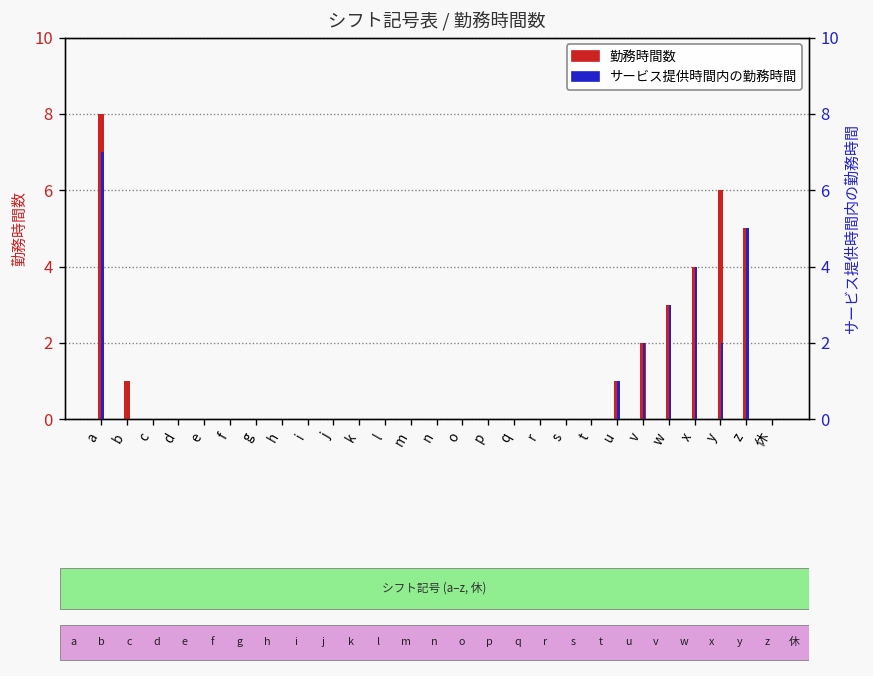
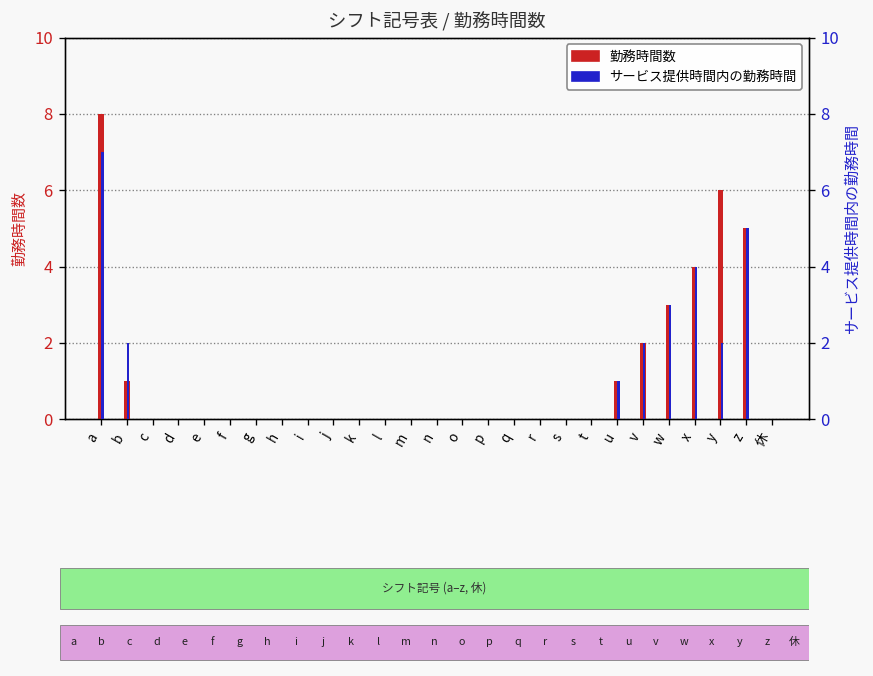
  {
    "勤務時間数": {
      "a": 8.0,
      "b": 1.0,
      "c": 0.0,
      "d": 0.0,
      "e": 0.0,
      "f": 0.0,
      "g": 0.0,
      "h": 0.0,
      "i": 0.0,
      "j": 0.0,
      "k": 0.0,
      "l": 0.0,
      "m": 0.0,
      "n": 0.0,
      "o": 0.0,
      "p": 0.0,
      "q": 0.0,
      "r": 0.0,
      "s": 0.0,
      "t": 0.0,
      "u": 1.0,
      "v": 2.0,
      "w": 3.0,
      "x": 4.0,
      "y": 6.0,
      "z": 5.0,
      "休": 0.0
    },
    "サービス提供時間内の勤務時間": {
      "a": 7,
-     "b": 0,
+     "b": 2,
      "c": 0,
      "d": 0,
      "e": 0,
      "f": 0,
      "g": 0,
      "h": 0,
      "i": 0,
      "j": 0,
      "k": 0,
      "l": 0,
      "m": 0,
      "n": 0,
      "o": 0,
      "p": 0,
      "q": 0,
      "r": 0,
      "s": 0,
      "t": 0,
      "u": 1,
      "v": 2,
      "w": 3,
      "x": 4,
      "y": 2,
      "z": 5,
      "休": 0
    }
  }
